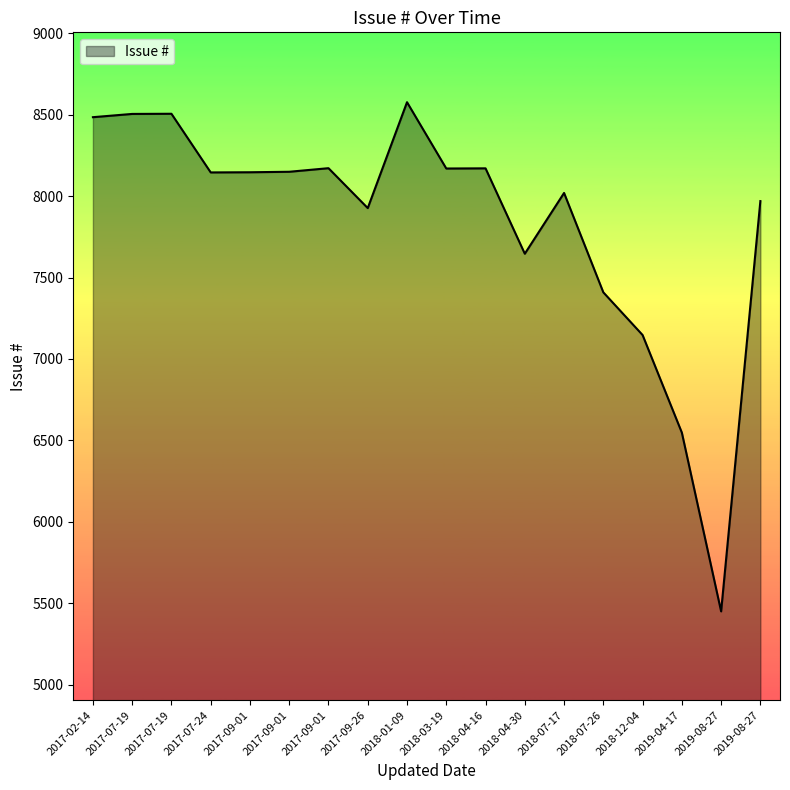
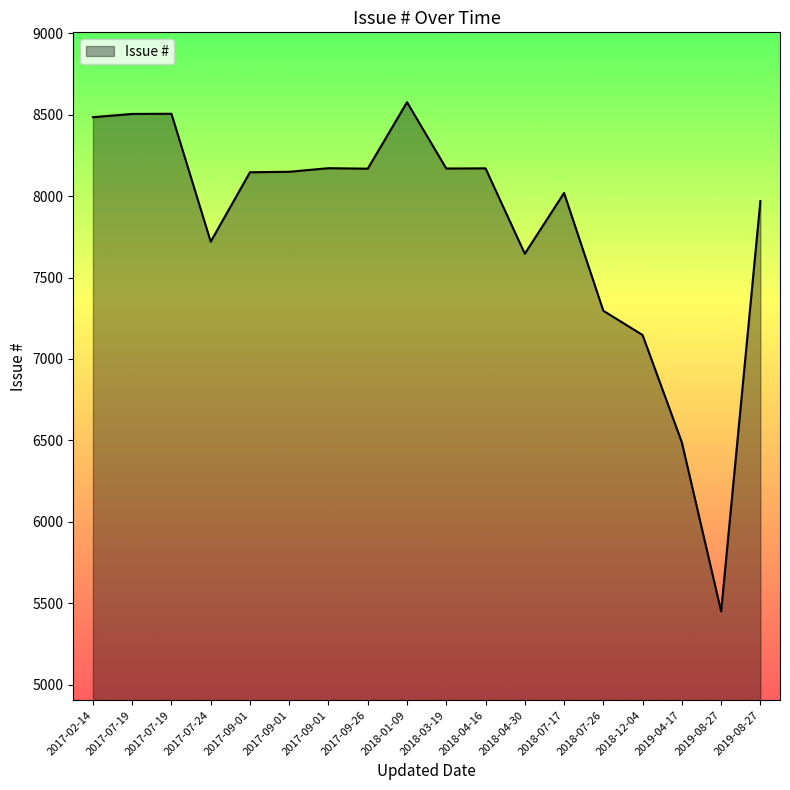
  {
    "2017-02-14": 8480,
-   "2017-07-24": 8150,
-   "2017-09-26": 7930,
+   "2017-07-24": 7720,
+   "2017-09-26": 8170,
    "2018-01-09": 8580,
    "2018-03-19": 8170,
    "2018-04-16": 8170,
    "2018-04-30": 7650,
    "2018-07-17": 8020,
-   "2018-07-26": 7410,
+   "2018-07-26": 7300,
    "2018-12-04": 7150,
-   "2019-04-17": 6550
+   "2019-04-17": 6490
  }
